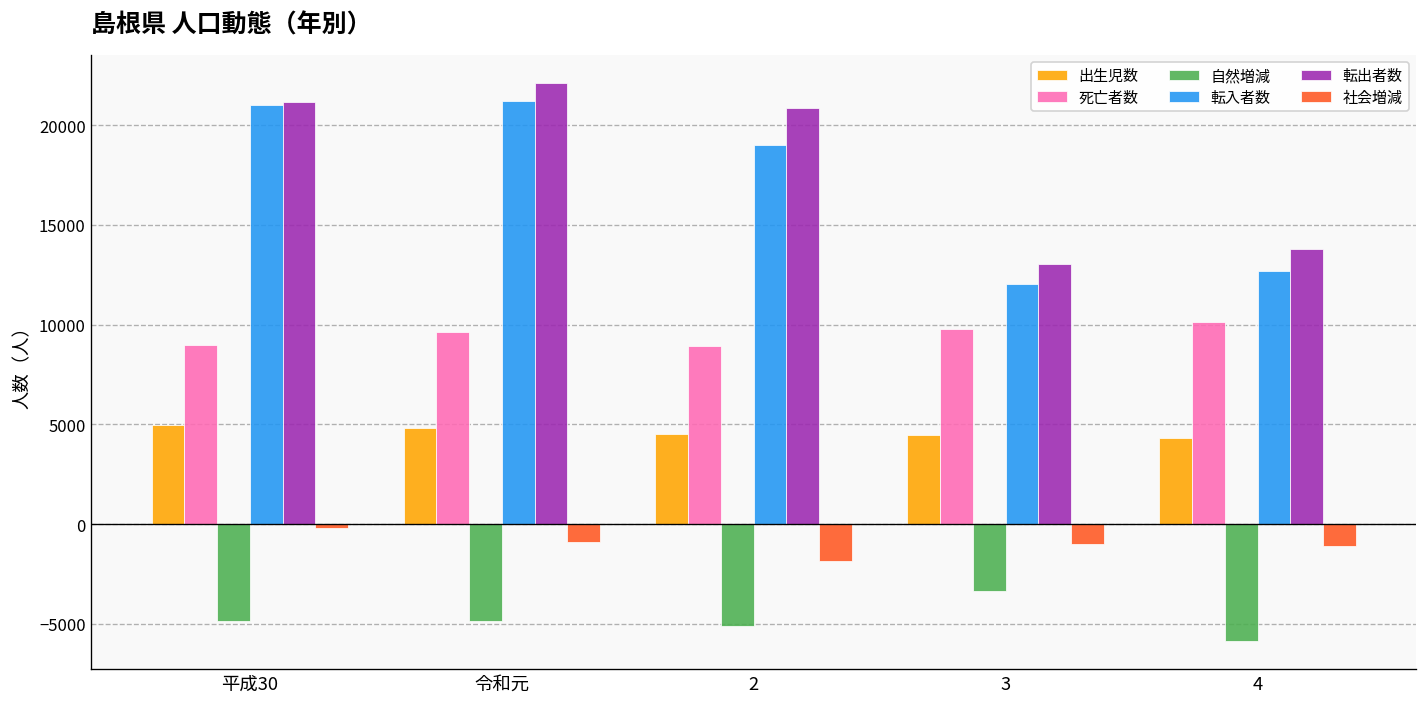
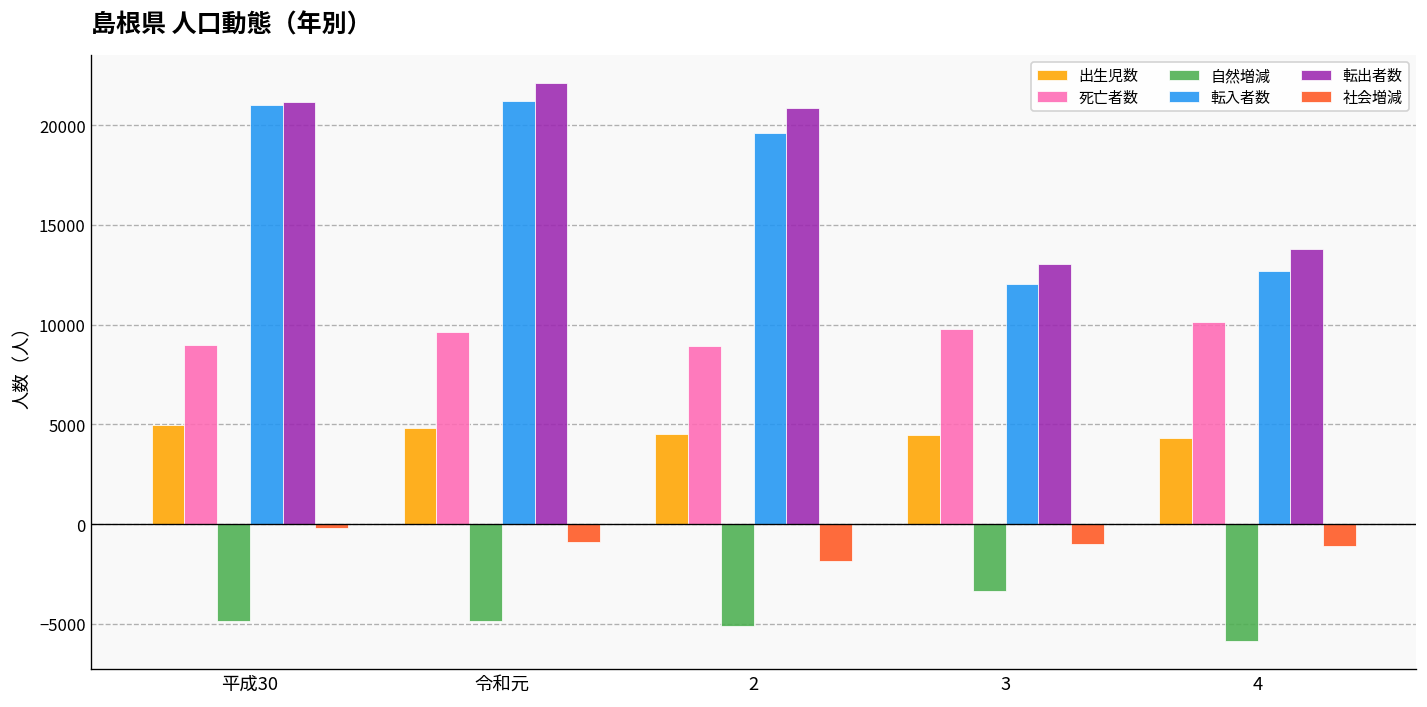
  {
    "出生児数": {
      "平成30": 5000,
      "令和元": 4800,
      "2": 4500,
      "3": 4500,
      "4": 4300
    },
    "死亡者数": {
      "平成30": 9000,
      "令和元": 9700,
      "2": 8900,
      "3": 9800,
      "4": 10200
    },
    "自然増減": {
      "平成30": -4900,
      "令和元": -4800,
      "2": -5100,
      "3": -3300,
      "4": -5800
    },
    "転入者数": {
      "平成30": 21000,
      "令和元": 21200,
-     "2": 19000,
+     "2": 19600,
      "3": 12000,
      "4": 12700
    },
    "転出者数": {
      "平成30": 21200,
      "令和元": 22100,
      "2": 20800,
      "3": 13000,
      "4": 13800
    },
    "社会増減": {
      "平成30": -200,
      "令和元": -900,
      "2": -1800,
      "3": -1000,
      "4": -1100
    }
  }
